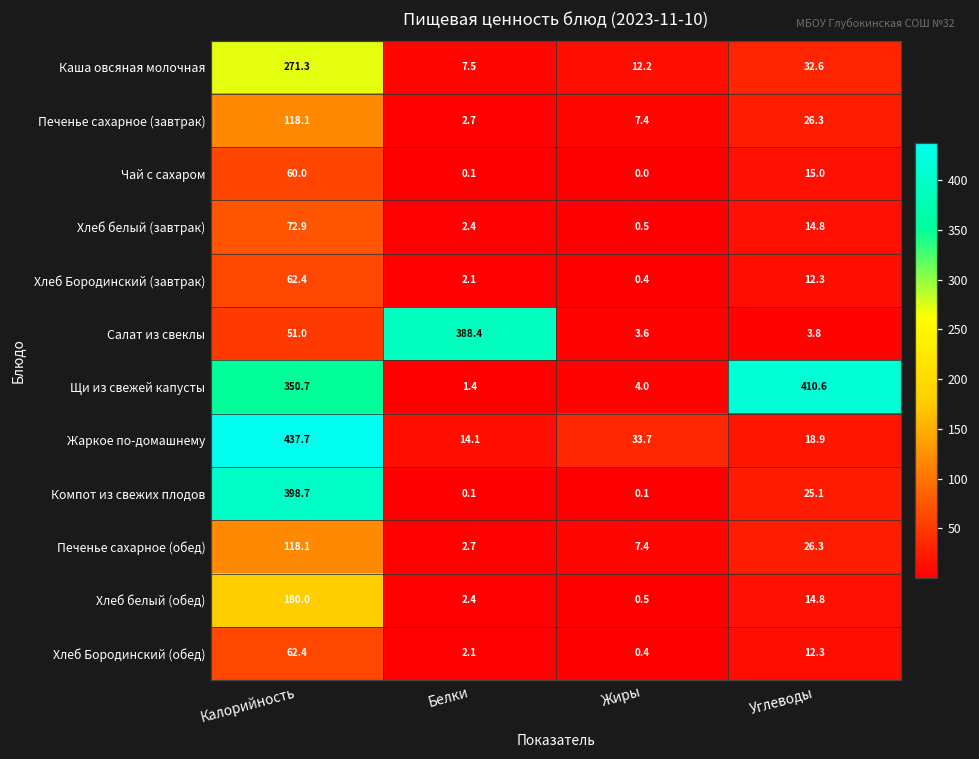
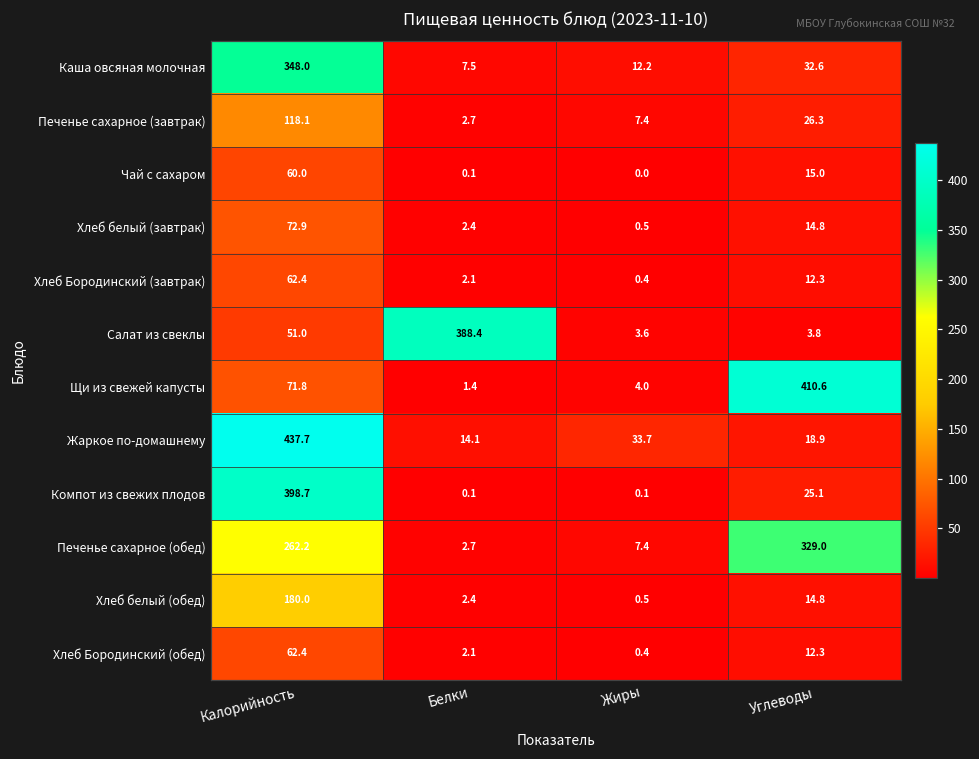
  {
    "Каша овсяная молочная": {
-     "Калорийность": 271.3,
+     "Калорийность": 348.0,
      "Белки": 7.5,
      "Жиры": 12.2,
      "Углеводы": 32.6
    },
    "Печенье сахарное (завтрак)": {
      "Калорийность": 118.1,
      "Белки": 2.7,
      "Жиры": 7.4,
      "Углеводы": 26.3
    },
    "Чай с сахаром": {
      "Калорийность": 60.0,
      "Белки": 0.1,
      "Жиры": 0.0,
      "Углеводы": 15.0
    },
    "Хлеб белый (завтрак)": {
      "Калорийность": 72.9,
      "Белки": 2.4,
      "Жиры": 0.5,
      "Углеводы": 14.8
    },
    "Хлеб Бородинский (завтрак)": {
      "Калорийность": 62.4,
      "Белки": 2.1,
      "Жиры": 0.4,
      "Углеводы": 12.3
    },
    "Салат из свеклы": {
      "Калорийность": 51.0,
      "Белки": 388.4,
      "Жиры": 3.6,
      "Углеводы": 3.8
    },
    "Щи из свежей капусты": {
-     "Калорийность": 350.7,
+     "Калорийность": 71.8,
      "Белки": 1.4,
      "Жиры": 4.0,
      "Углеводы": 410.6
    },
    "Жаркое по-домашнему": {
      "Калорийность": 437.7,
      "Белки": 14.1,
      "Жиры": 33.7,
      "Углеводы": 18.9
    },
    "Компот из свежих плодов": {
      "Калорийность": 398.7,
      "Белки": 0.1,
      "Жиры": 0.1,
      "Углеводы": 25.1
    },
    "Печенье сахарное (обед)": {
-     "Калорийность": 118.1,
+     "Калорийность": 262.2,
      "Белки": 2.7,
      "Жиры": 7.4,
-     "Углеводы": 26.3
+     "Углеводы": 329.0
    },
    "Хлеб белый (обед)": {
      "Калорийность": 180.0,
      "Белки": 2.4,
      "Жиры": 0.5,
      "Углеводы": 14.8
    },
    "Хлеб Бородинский (обед)": {
      "Калорийность": 62.4,
      "Белки": 2.1,
      "Жиры": 0.4,
      "Углеводы": 12.3
    }
  }
